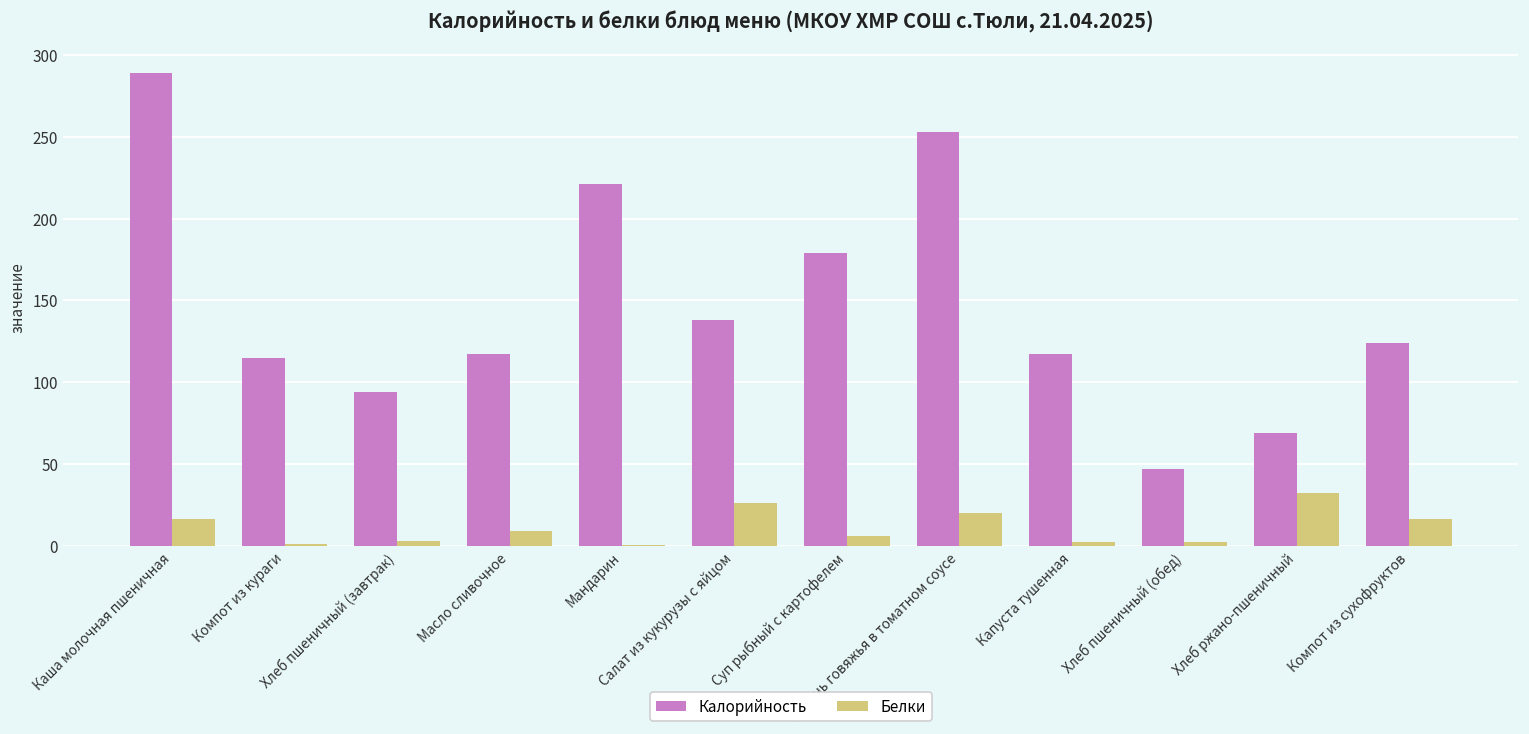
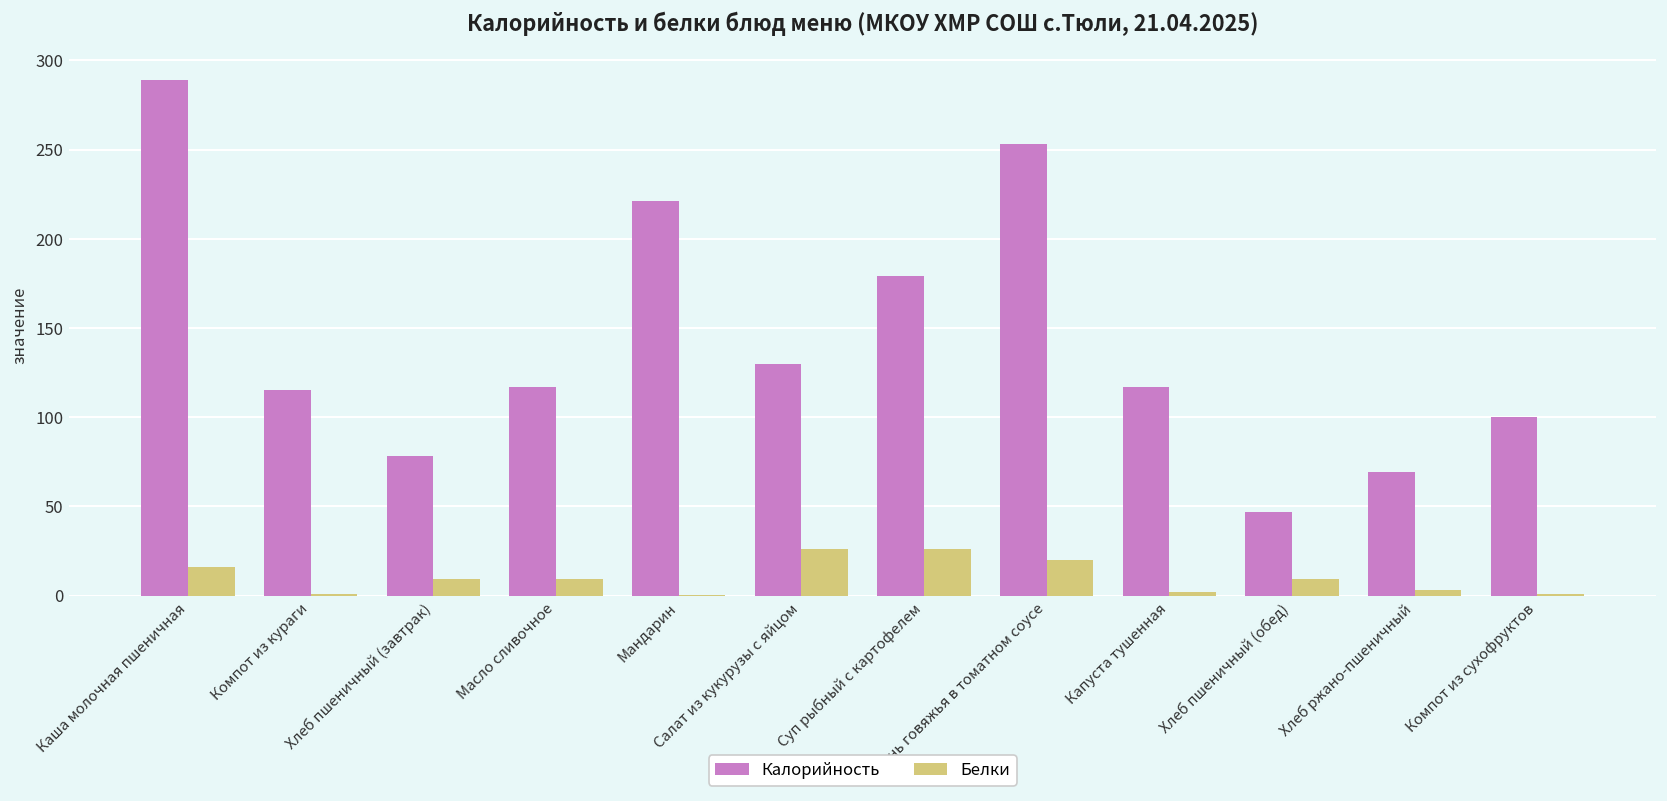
  {
    "Калорийность": {
      "Каша молочная пшеничная": 289,
      "Компот из кураги": 115,
-     "Хлеб пшеничный (завтрак)": 94,
+     "Хлеб пшеничный (завтрак)": 78,
      "Масло сливочное": 117,
      "Мандарин": 221,
-     "Салат из кукурузы с яйцом": 138,
+     "Салат из кукурузы с яйцом": 130,
      "Суп рыбный с картофелем": 179,
      "Печень говяжья в томатном соусе": 253,
      "Капуста тушенная": 117,
      "Хлеб пшеничный (обед)": 47,
      "Хлеб ржано-пшеничный": 69,
-     "Компот из сухофруктов": 124
+     "Компот из сухофруктов": 100
    },
    "Белки": {
      "Каша молочная пшеничная": 16,
-     "Хлеб пшеничный (завтрак)": 3,
+     "Хлеб пшеничный (завтрак)": 9,
      "Масло сливочное": 9,
      "Салат из кукурузы с яйцом": 26,
-     "Суп рыбный с картофелем": 6,
+     "Суп рыбный с картофелем": 26,
      "Печень говяжья в томатном соусе": 20,
      "Капуста тушенная": 2,
-     "Хлеб пшеничный (обед)": 2,
-     "Хлеб ржано-пшеничный": 32,
-     "Компот из сухофруктов": 16
+     "Хлеб пшеничный (обед)": 9,
+     "Хлеб ржано-пшеничный": 3,
+     "Компот из сухофруктов": 1
    }
  }
